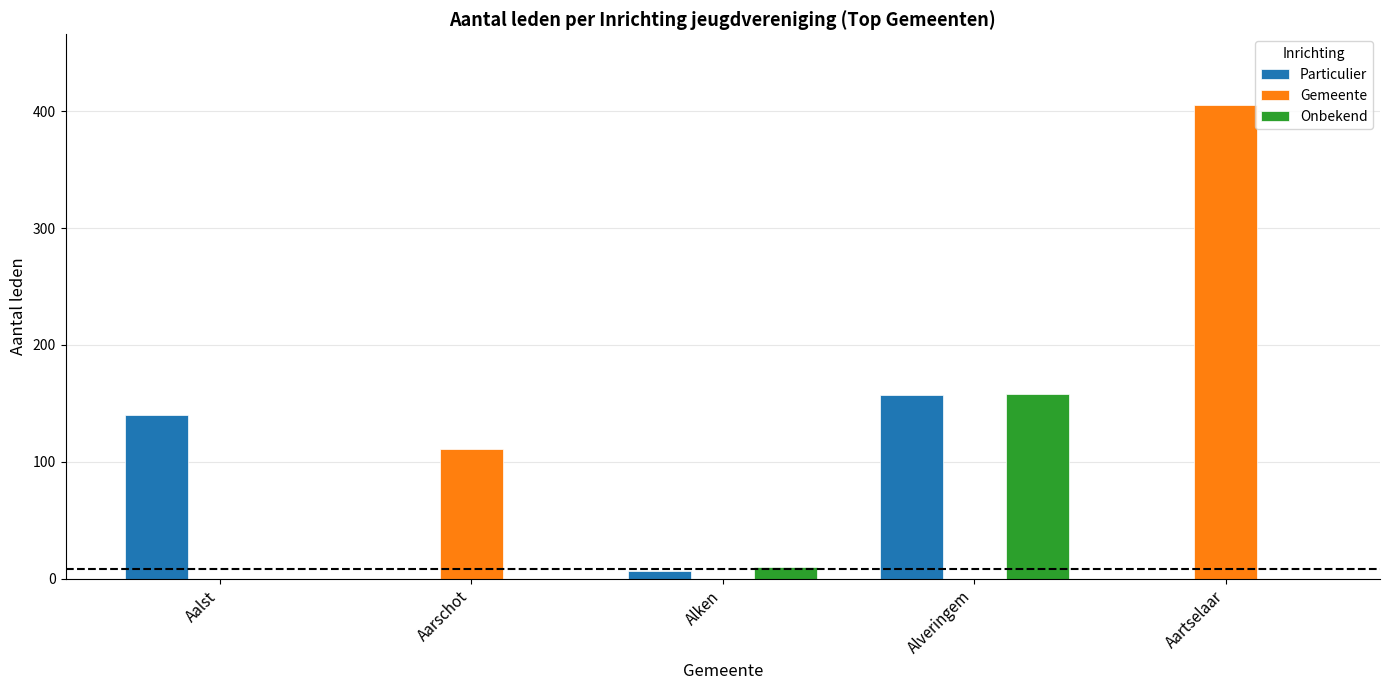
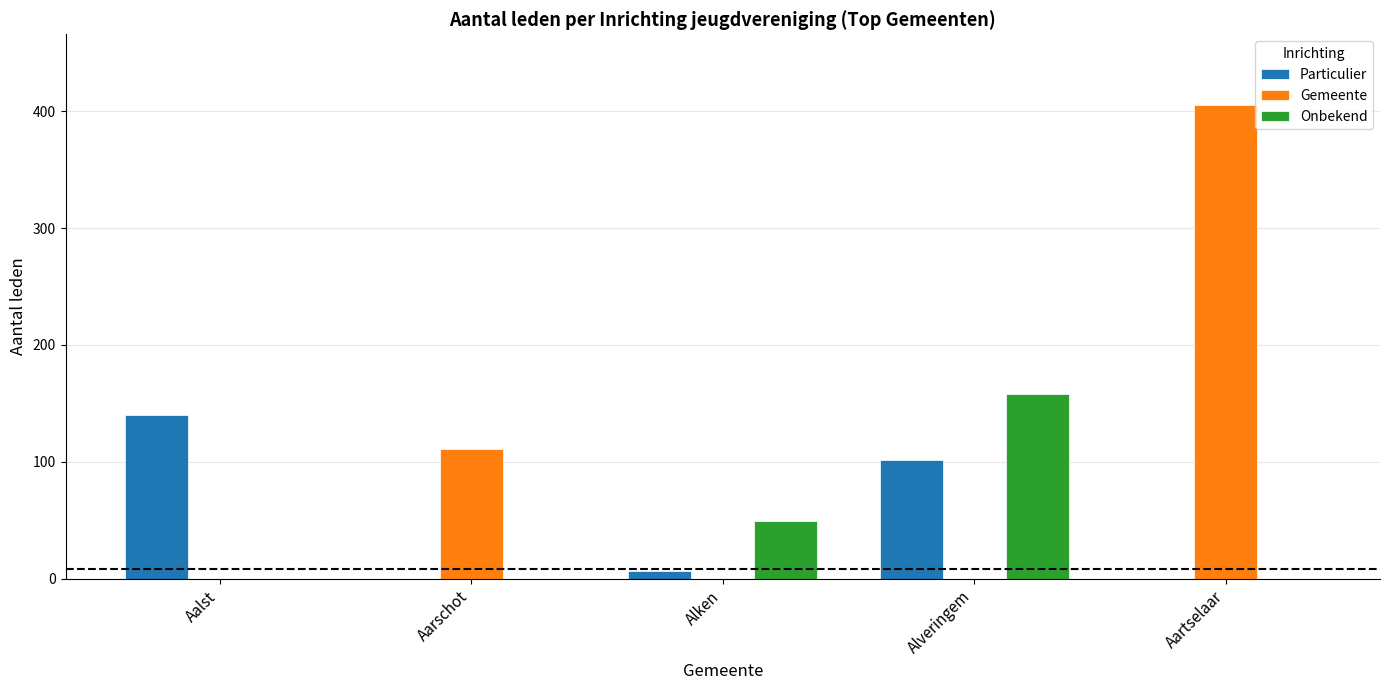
  {
    "Particulier": {
      "Aalst": 140,
      "Aarschot": 0,
      "Alken": 7,
-     "Alveringem": 157,
+     "Alveringem": 102,
      "Aartselaar": 0
    },
    "Gemeente": {
      "Aalst": 0,
      "Aarschot": 111,
      "Alken": 0,
      "Alveringem": 0,
      "Aartselaar": 405
    },
    "Onbekend": {
      "Aalst": 0,
      "Aarschot": 0,
-     "Alken": 10,
+     "Alken": 49,
      "Alveringem": 158,
      "Aartselaar": 0
    }
  }
